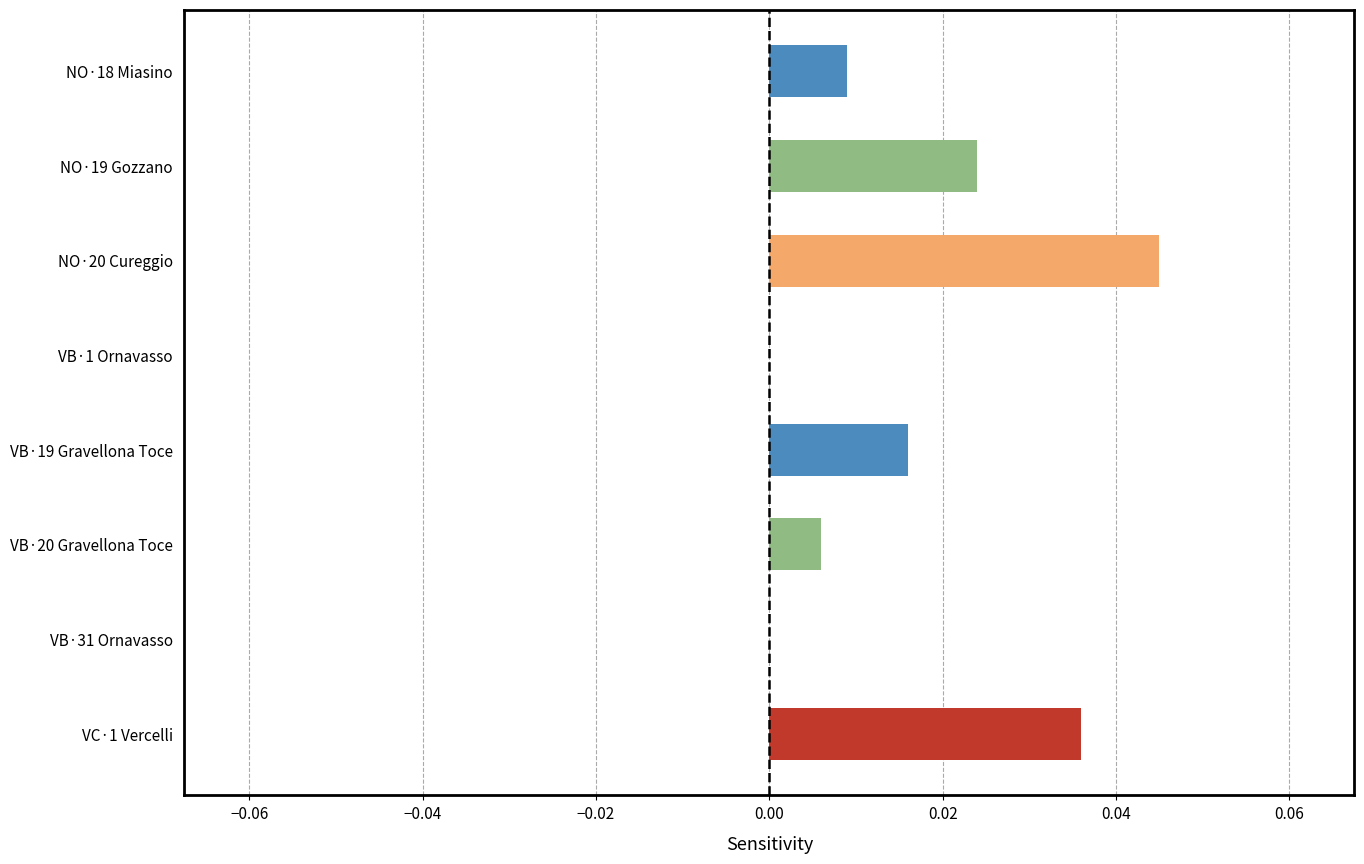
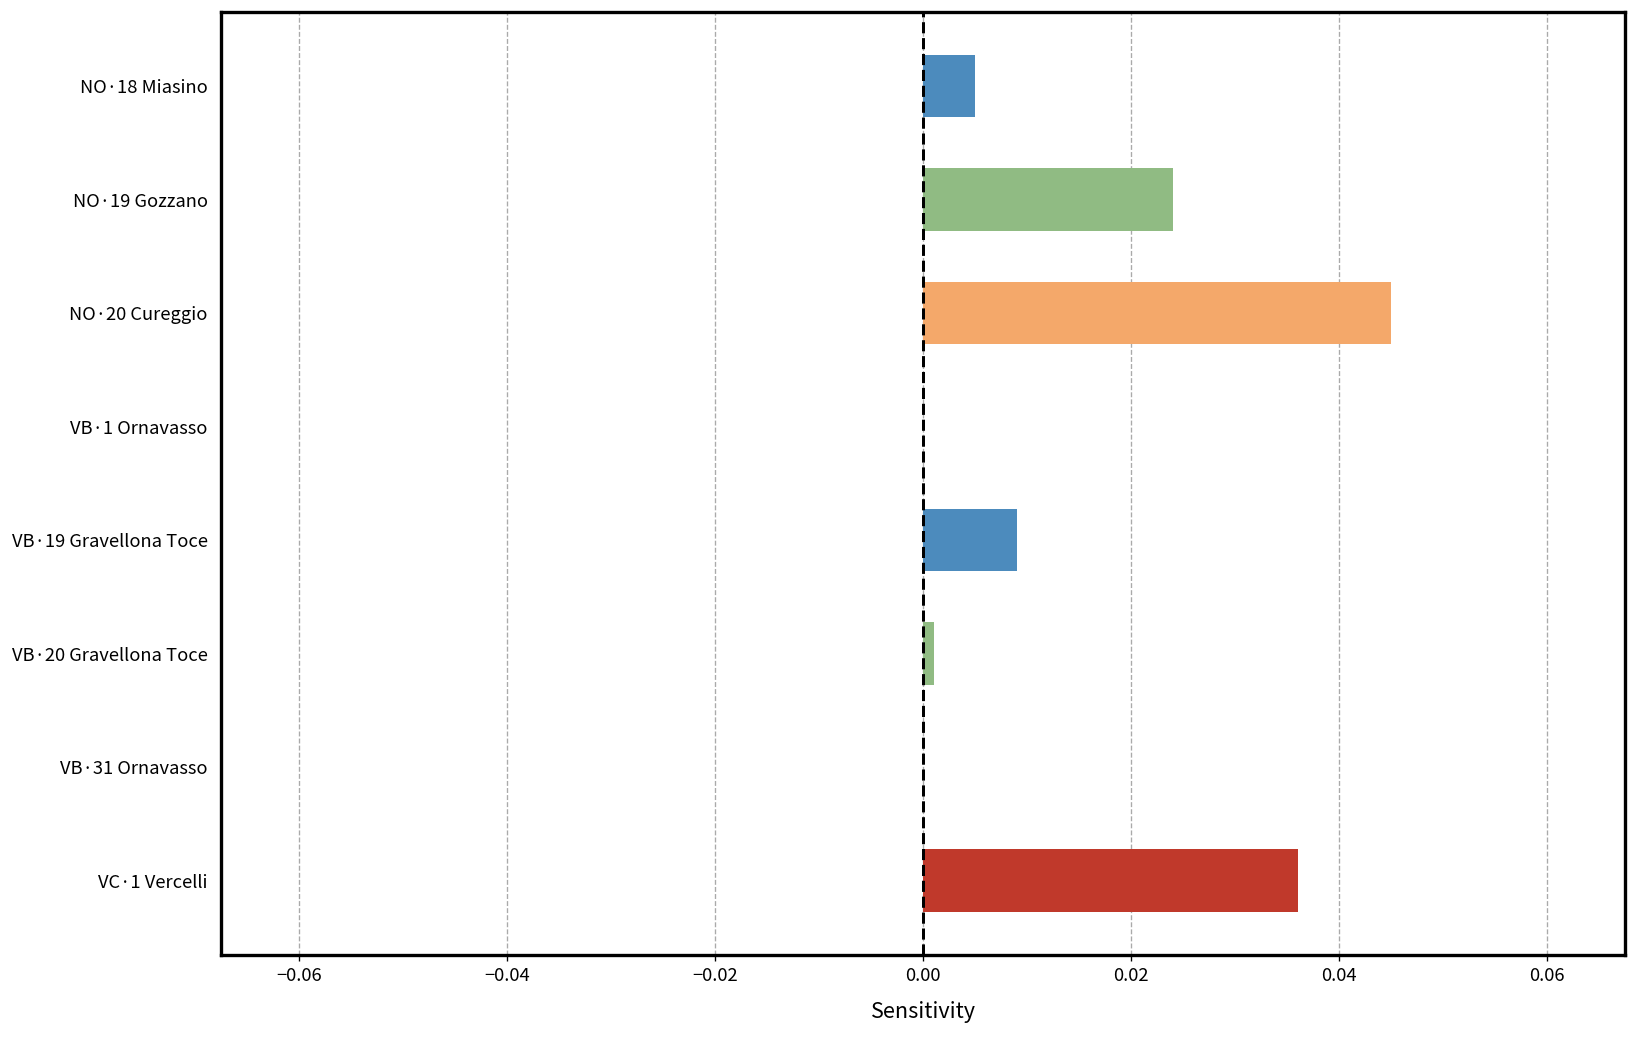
  {
-   "NO·18 Miasino": 0.009,
+   "NO·18 Miasino": 0.005,
    "NO·19 Gozzano": 0.024,
    "NO·20 Cureggio": 0.045,
    "VB·1 Ornavasso": 0.000,
-   "VB·19 Gravellona Toce": 0.016,
-   "VB·20 Gravellona Toce": 0.006,
+   "VB·19 Gravellona Toce": 0.009,
+   "VB·20 Gravellona Toce": 0.001,
    "VB·31 Ornavasso": 0.000,
    "VC·1 Vercelli": 0.036
  }
